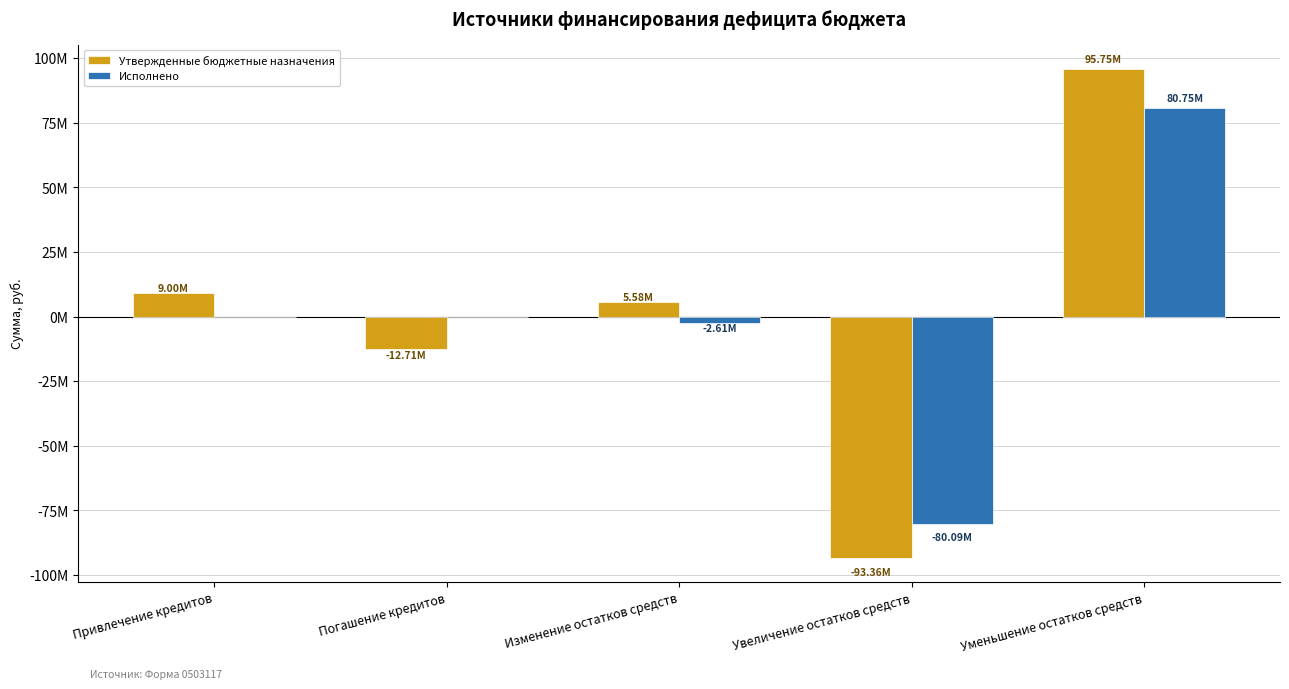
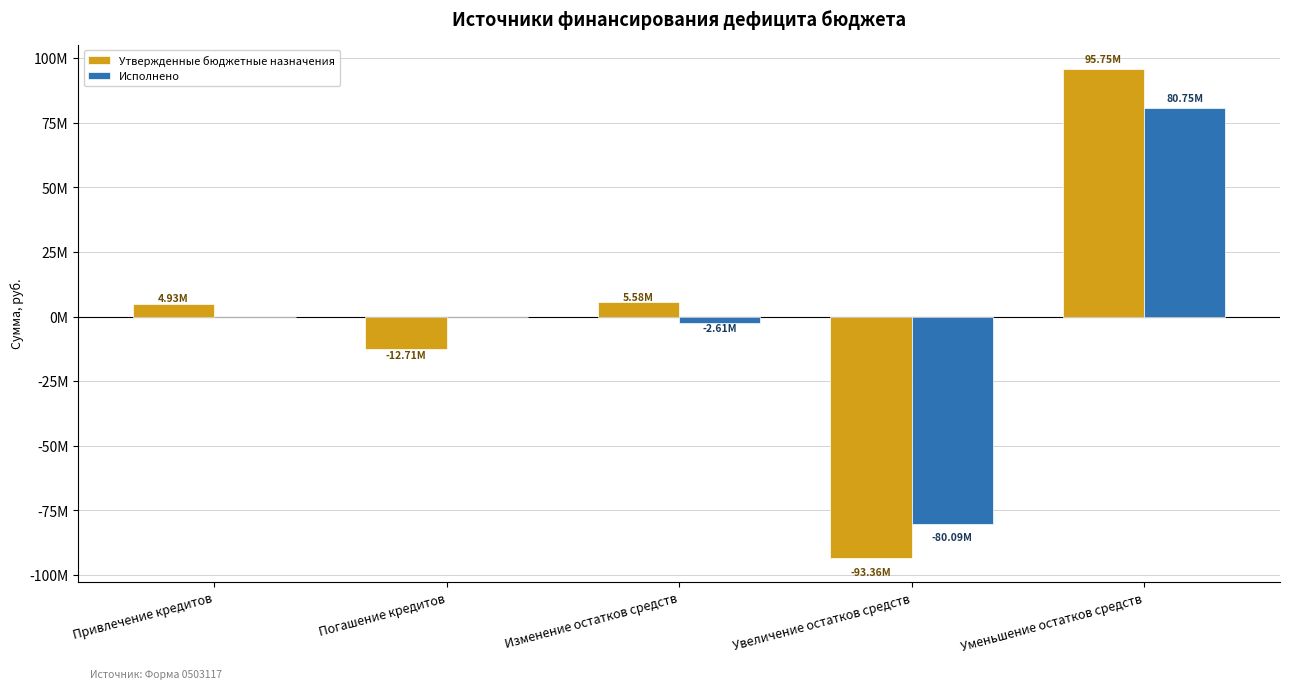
  {
    "Утвержденные бюджетные назначения": {
-     "Привлечение кредитов": "9.00M",
+     "Привлечение кредитов": "4.93M",
      "Погашение кредитов": "-12.71M",
      "Изменение остатков средств": "5.58M",
      "Увеличение остатков средств": "-93.36M",
      "Уменьшение остатков средств": "95.75M"
    },
    "Исполнено": {
      "Изменение остатков средств": "-2.61M",
      "Увеличение остатков средств": "-80.09M",
      "Уменьшение остатков средств": "80.75M"
    }
  }
